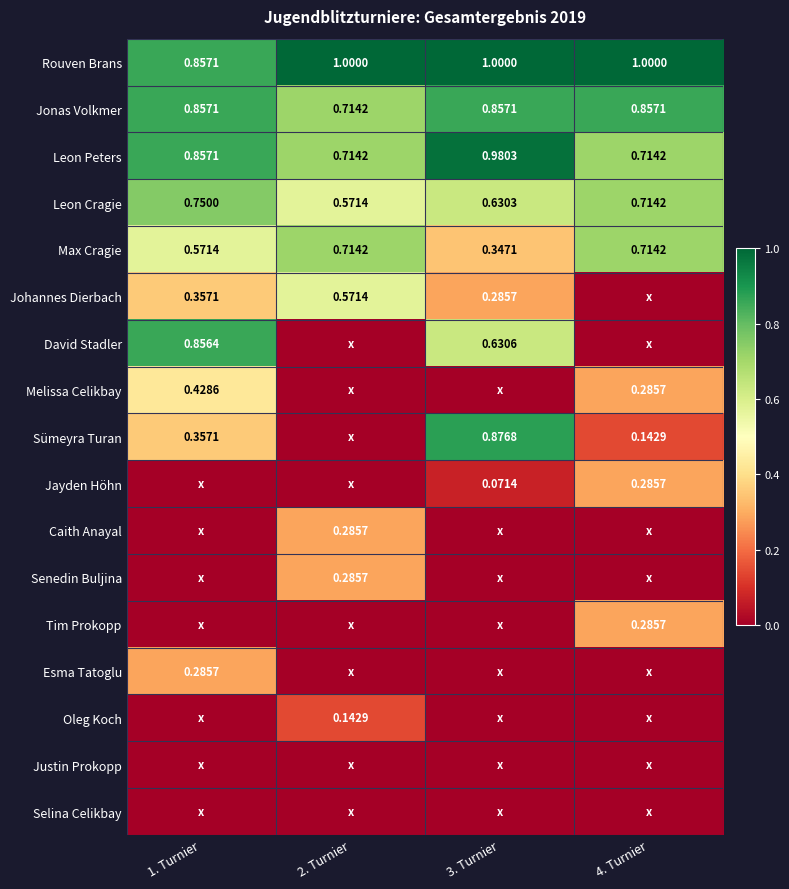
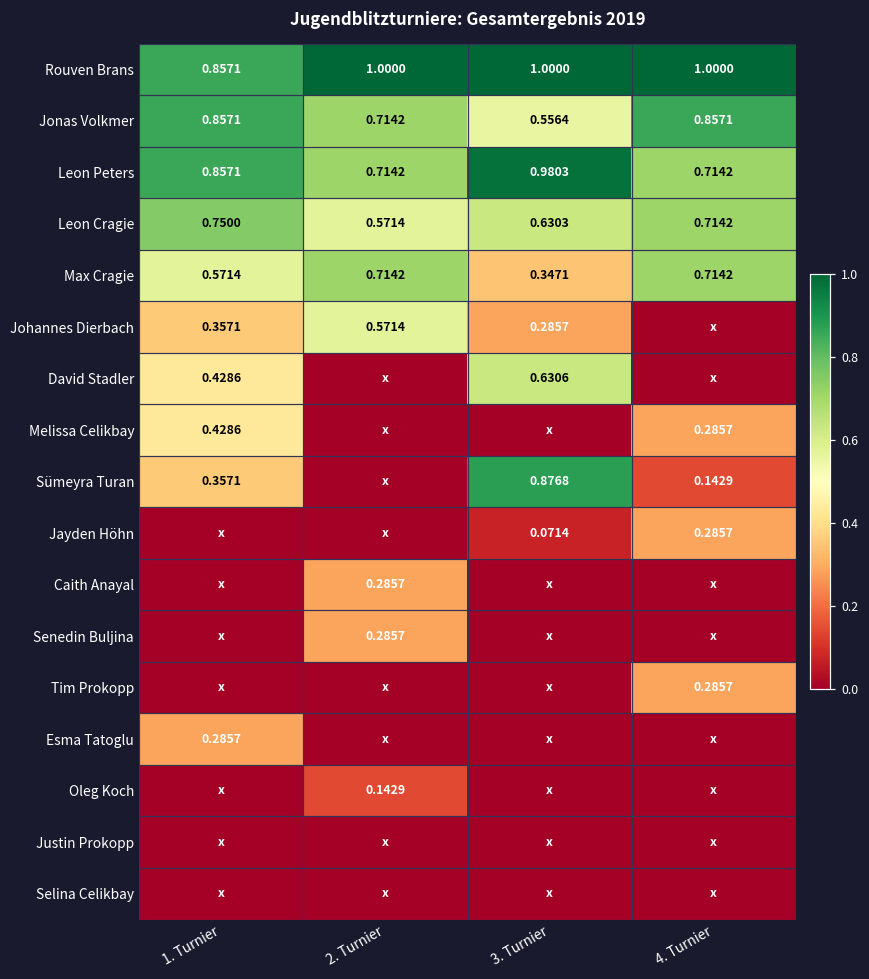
  {
    "Rouven Brans": {
      "1. Turnier": 0.8571,
      "2. Turnier": 1.0000,
      "3. Turnier": 1.0000,
      "4. Turnier": 1.0000
    },
    "Jonas Volkmer": {
      "1. Turnier": 0.8571,
      "2. Turnier": 0.7142,
-     "3. Turnier": 0.8571,
+     "3. Turnier": 0.5564,
      "4. Turnier": 0.8571
    },
    "Leon Peters": {
      "1. Turnier": 0.8571,
      "2. Turnier": 0.7142,
      "3. Turnier": 0.9803,
      "4. Turnier": 0.7142
    },
    "Leon Cragie": {
      "1. Turnier": 0.7500,
      "2. Turnier": 0.5714,
      "3. Turnier": 0.6303,
      "4. Turnier": 0.7142
    },
    "Max Cragie": {
      "1. Turnier": 0.5714,
      "2. Turnier": 0.7142,
      "3. Turnier": 0.3471,
      "4. Turnier": 0.7142
    },
    "Johannes Dierbach": {
      "1. Turnier": 0.3571,
      "2. Turnier": 0.5714,
      "3. Turnier": 0.2857
    },
    "David Stadler": {
-     "1. Turnier": 0.8564,
+     "1. Turnier": 0.4286,
      "3. Turnier": 0.6306
    },
    "Melissa Celikbay": {
      "1. Turnier": 0.4286,
      "4. Turnier": 0.2857
    },
    "Sümeyra Turan": {
      "1. Turnier": 0.3571,
      "3. Turnier": 0.8768,
      "4. Turnier": 0.1429
    },
    "Jayden Höhn": {
      "3. Turnier": 0.0714,
      "4. Turnier": 0.2857
    },
    "Caith Anayal": {
      "2. Turnier": 0.2857
    },
    "Senedin Buljina": {
      "2. Turnier": 0.2857
    },
    "Tim Prokopp": {
      "4. Turnier": 0.2857
    },
    "Esma Tatoglu": {
      "1. Turnier": 0.2857
    },
    "Oleg Koch": {
      "2. Turnier": 0.1429
    }
  }
